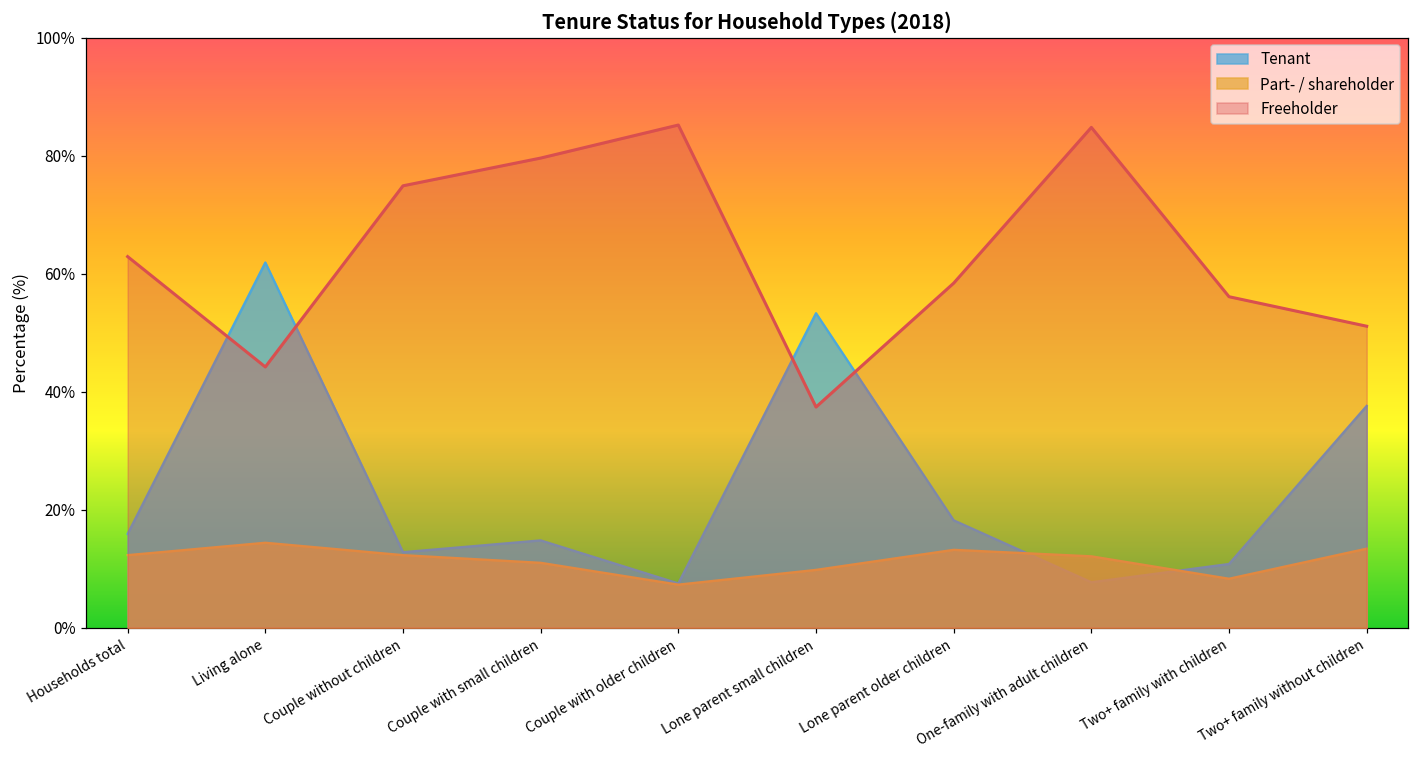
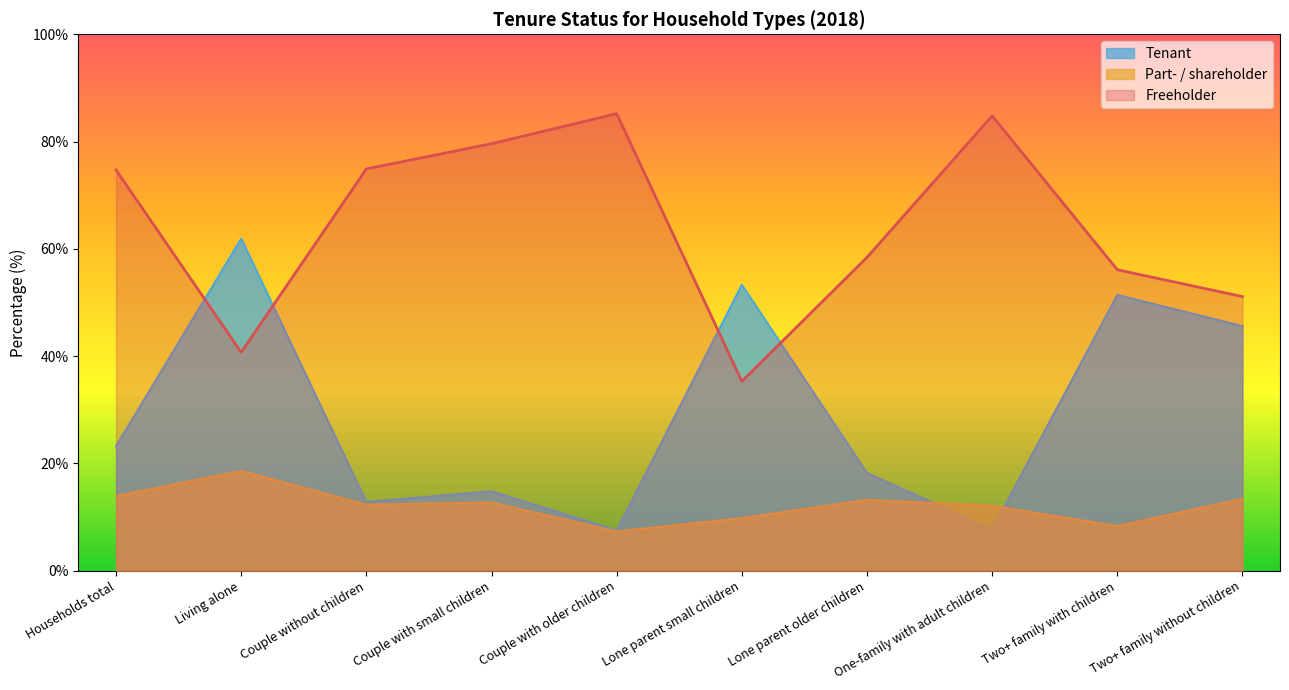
  {
    "Tenant": {
-     "Households total": "16%",
+     "Households total": "23%",
      "Living alone": "62%",
      "Couple without children": "13%",
      "Couple with small children": "15%",
      "Lone parent small children": "53%",
      "Lone parent older children": "18%",
      "One-family with adult children": "8%",
-     "Two+ family with children": "11%",
-     "Two+ family without children": "38%"
+     "Two+ family with children": "51%",
+     "Two+ family without children": "46%"
    },
    "Part- / shareholder": {
-     "Households total": "12%",
-     "Living alone": "14%",
+     "Households total": "14%",
+     "Living alone": "19%",
      "Couple without children": "12%",
-     "Couple with small children": "11%",
+     "Couple with small children": "13%",
      "Lone parent small children": "10%",
      "Lone parent older children": "13%",
      "One-family with adult children": "12%",
      "Two+ family with children": "8%",
      "Two+ family without children": "13%"
    },
    "Freeholder": {
-     "Households total": "63%",
-     "Living alone": "44%",
+     "Households total": "75%",
+     "Living alone": "41%",
      "Couple without children": "75%",
      "Couple with small children": "80%",
      "Couple with older children": "85%",
-     "Lone parent small children": "37%",
+     "Lone parent small children": "35%",
      "Lone parent older children": "58%",
      "One-family with adult children": "85%",
      "Two+ family with children": "56%",
      "Two+ family without children": "51%"
    }
  }
